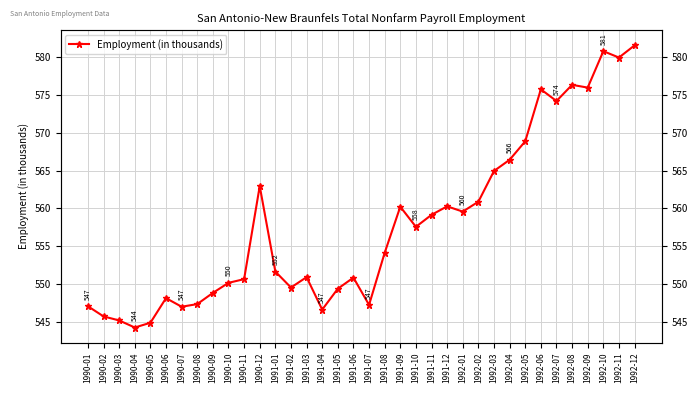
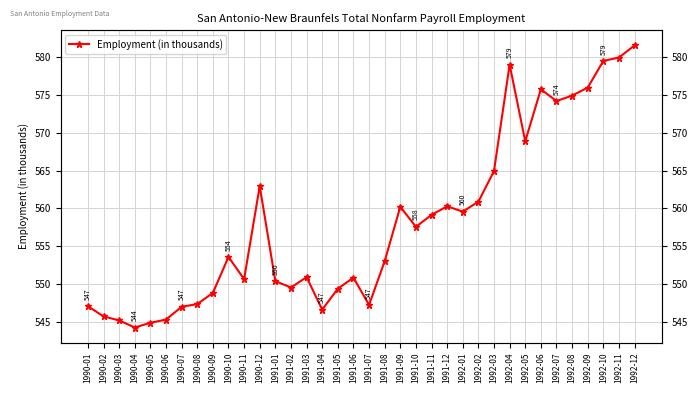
  {
    "1990-01": 547,
    "1990-04": 544,
-   "1990-06": 548,
+   "1990-06": 545,
    "1990-07": 547,
-   "1990-10": 550,
-   "1991-01": 552,
+   "1990-10": 554,
+   "1991-01": 550,
    "1991-04": 547,
    "1991-07": 547,
-   "1991-08": 554,
+   "1991-08": 553,
    "1991-10": 558,
    "1992-01": 560,
-   "1992-04": 566,
+   "1992-04": 579,
    "1992-07": 574,
-   "1992-08": 576,
-   "1992-10": 581
+   "1992-08": 575,
+   "1992-10": 579
  }
